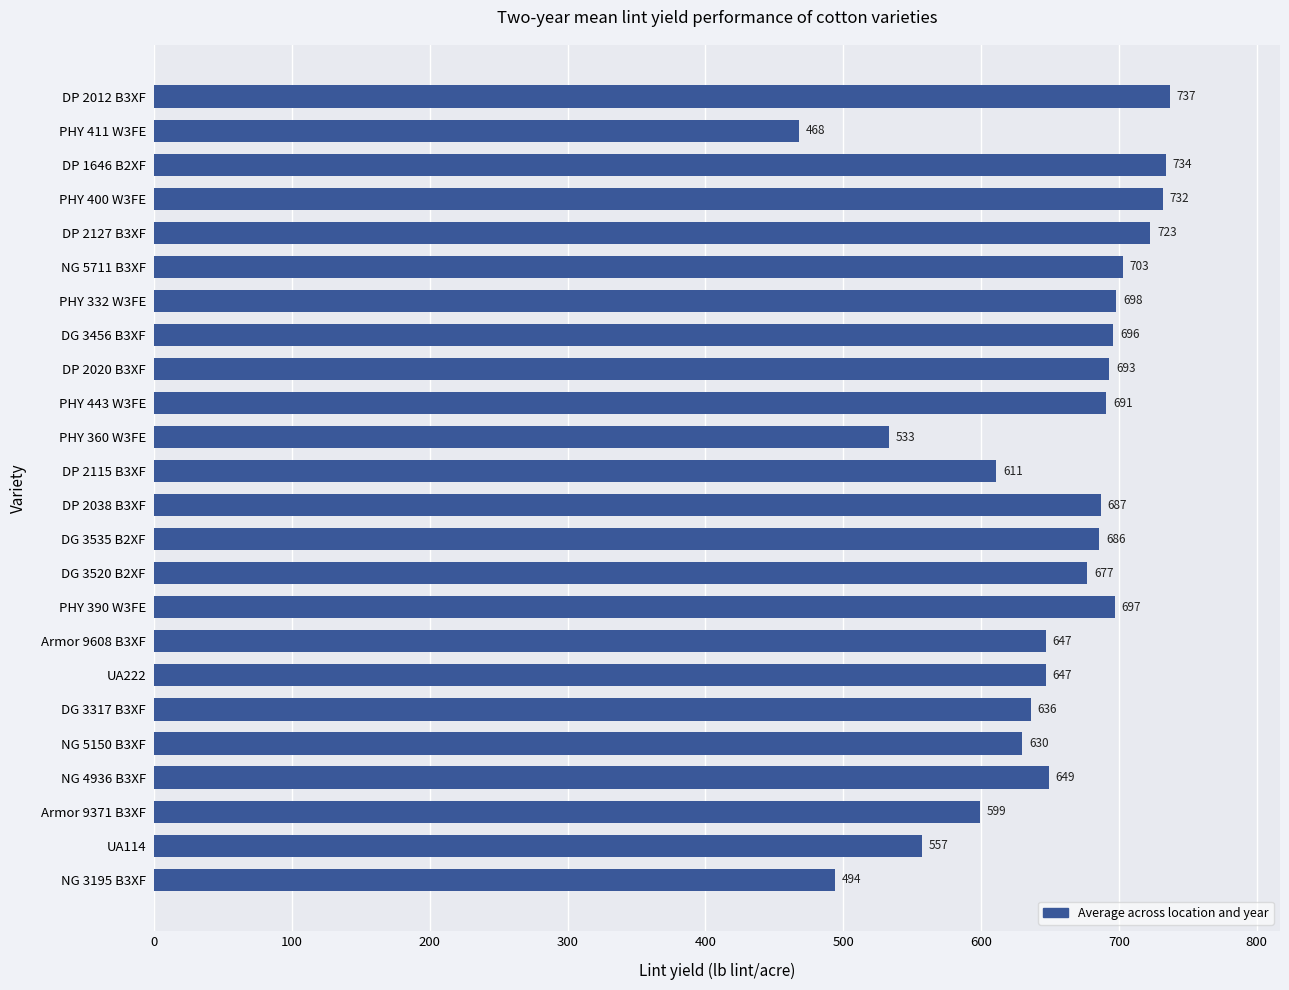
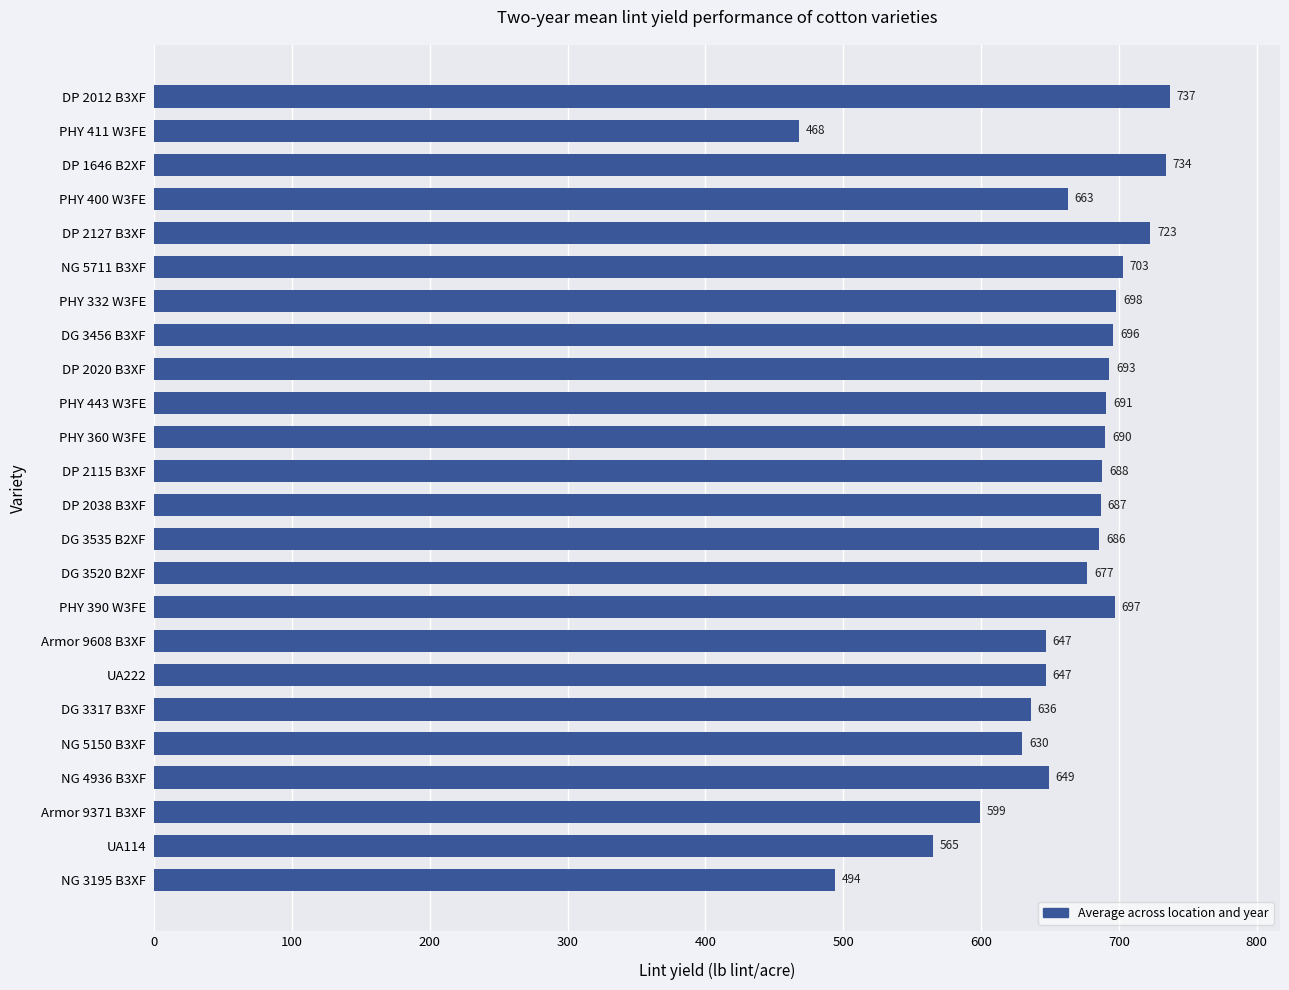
  {
    "DP 2012 B3XF": 737,
    "PHY 411 W3FE": 468,
    "DP 1646 B2XF": 734,
-   "PHY 400 W3FE": 732,
+   "PHY 400 W3FE": 663,
    "DP 2127 B3XF": 723,
    "NG 5711 B3XF": 703,
    "PHY 332 W3FE": 698,
    "DG 3456 B3XF": 696,
    "DP 2020 B3XF": 693,
    "PHY 443 W3FE": 691,
-   "PHY 360 W3FE": 533,
-   "DP 2115 B3XF": 611,
+   "PHY 360 W3FE": 690,
+   "DP 2115 B3XF": 688,
    "DP 2038 B3XF": 687,
    "DG 3535 B2XF": 686,
    "DG 3520 B2XF": 677,
    "PHY 390 W3FE": 697,
    "Armor 9608 B3XF": 647,
    "UA222": 647,
    "DG 3317 B3XF": 636,
    "NG 5150 B3XF": 630,
    "NG 4936 B3XF": 649,
    "Armor 9371 B3XF": 599,
-   "UA114": 557,
+   "UA114": 565,
    "NG 3195 B3XF": 494
  }
